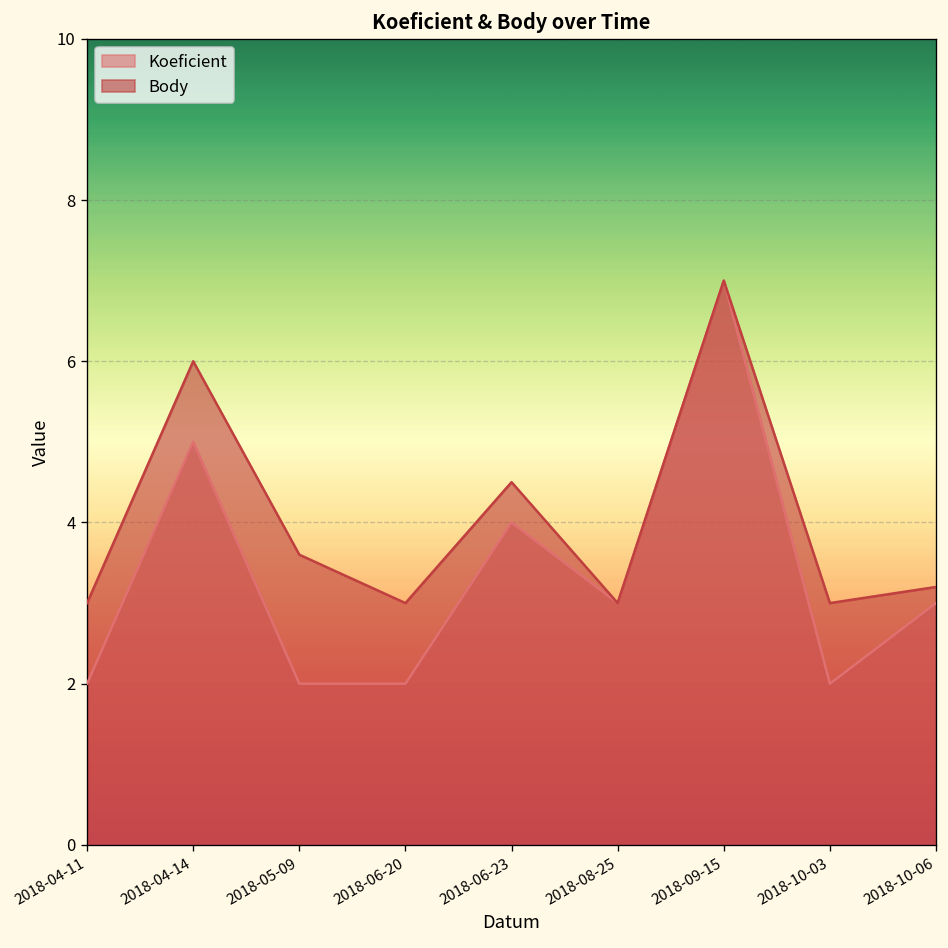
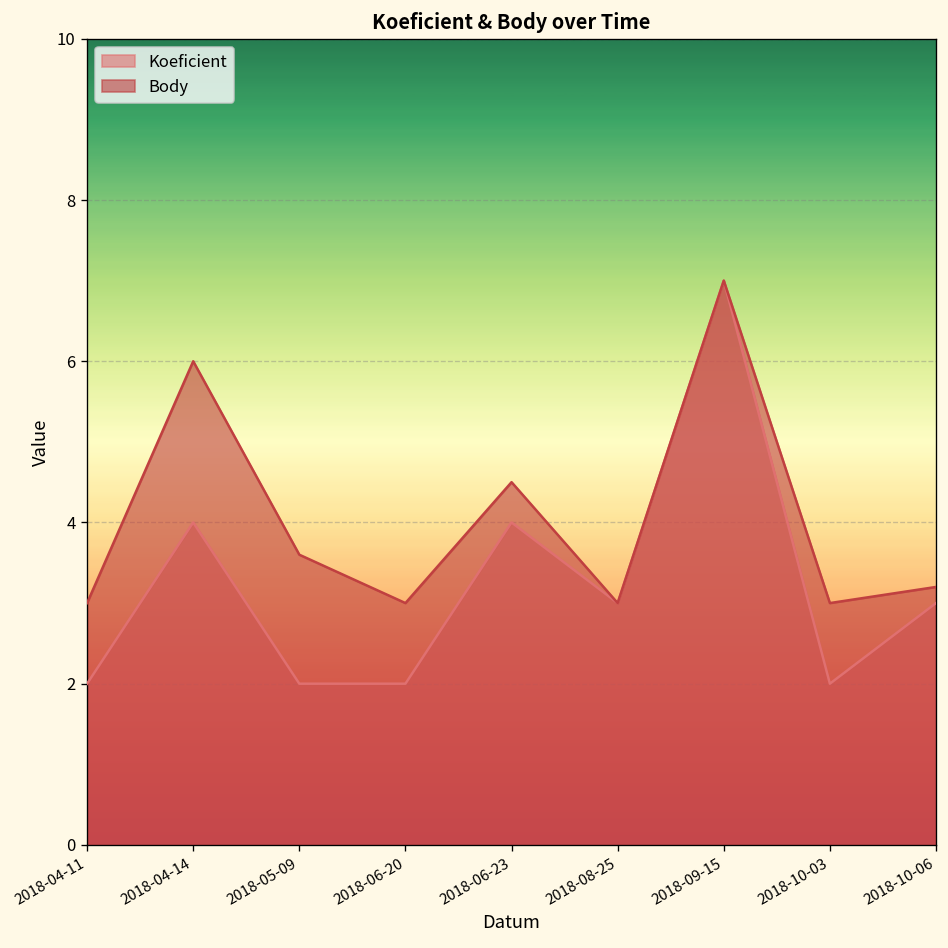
  {
    "Koeficient": {
      "2018-04-11": 2,
-     "2018-04-14": 5,
+     "2018-04-14": 4,
      "2018-05-09": 2,
      "2018-06-20": 2,
      "2018-06-23": 4,
      "2018-10-03": 2,
      "2018-10-06": 3
    },
    "Body": {
      "2018-04-11": 3,
      "2018-04-14": 6,
      "2018-05-09": 3.6,
      "2018-06-20": 3,
      "2018-06-23": 4.5,
      "2018-10-03": 3,
      "2018-10-06": 3.2
    }
  }
